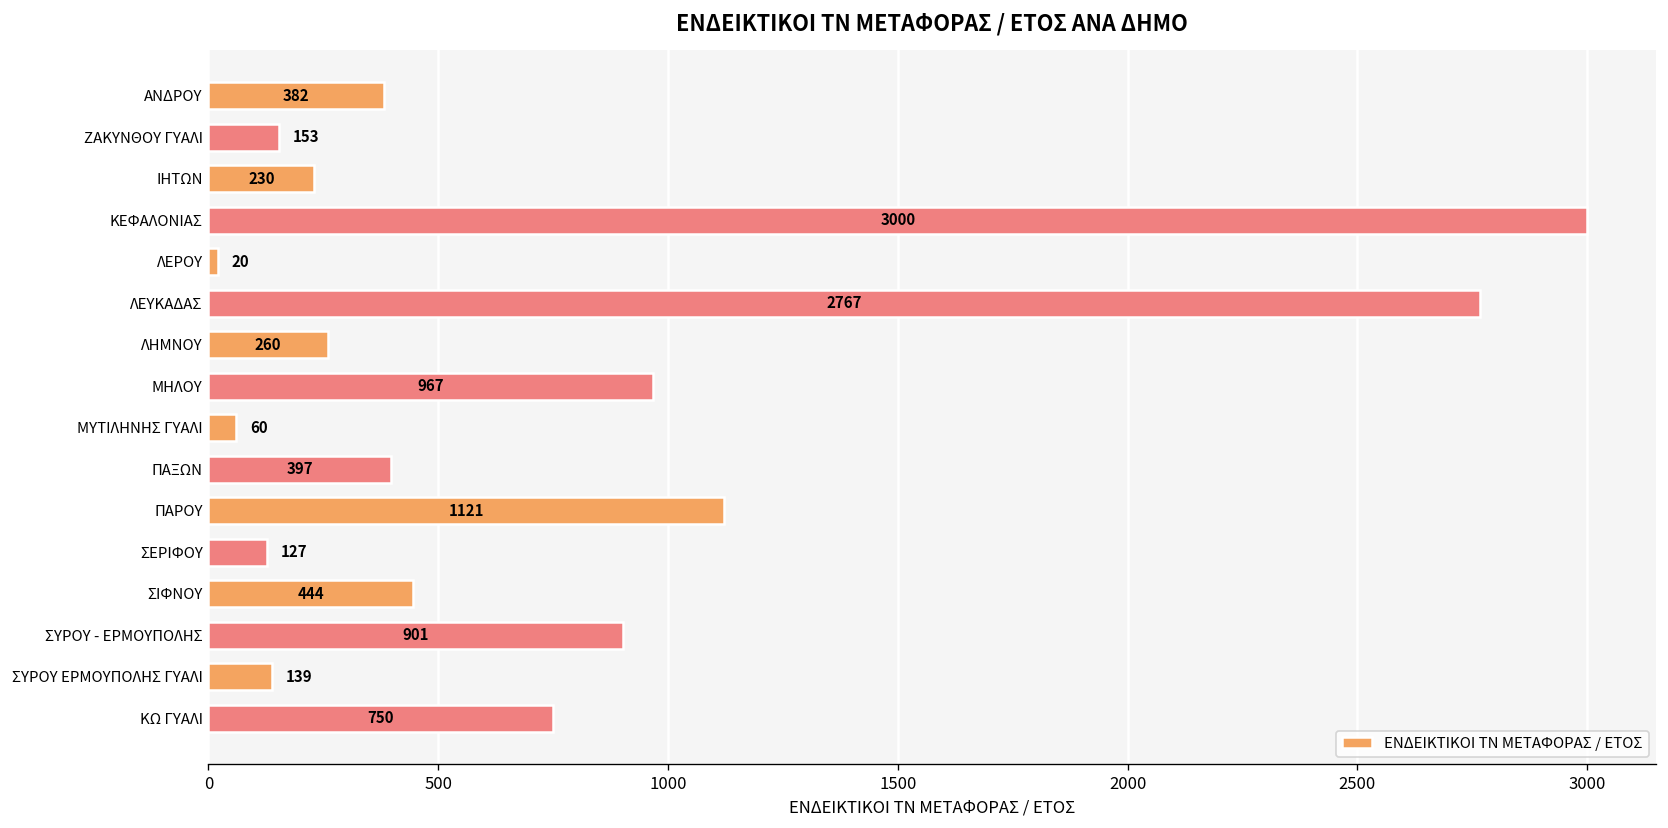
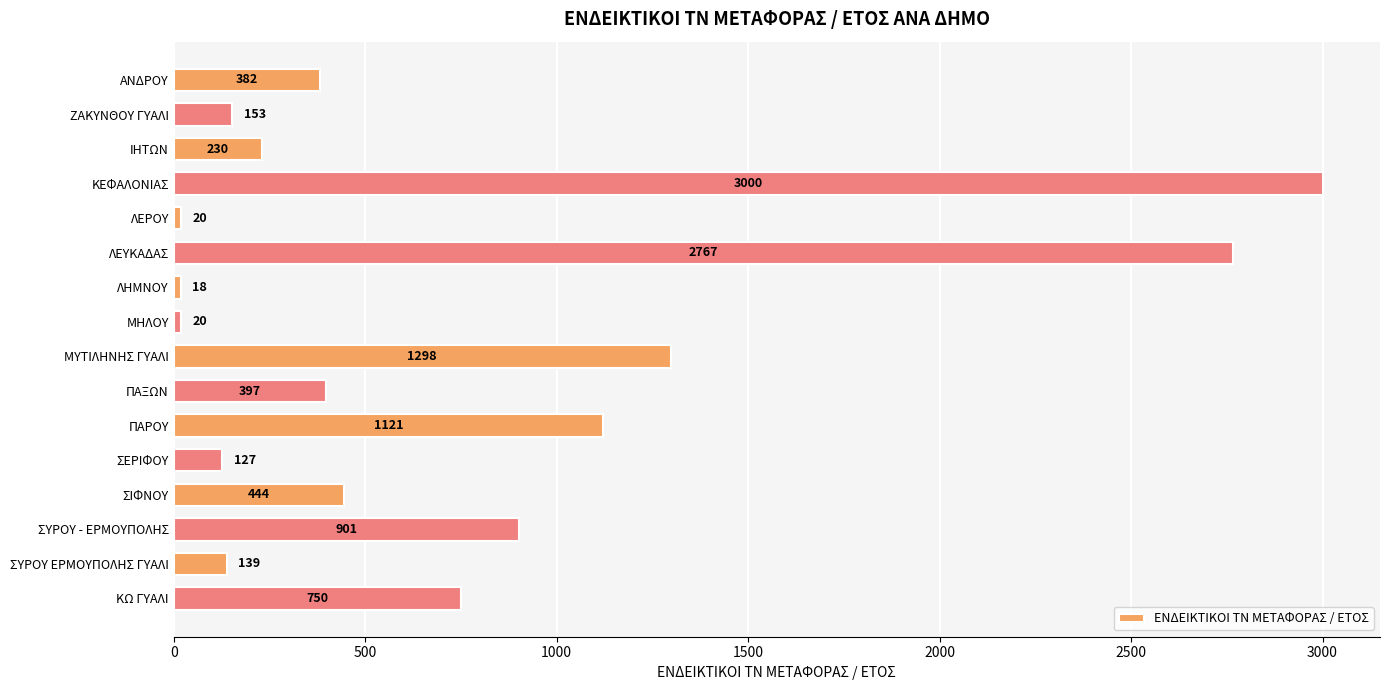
  {
    "ΑΝΔΡΟΥ": 382,
    "ΖΑΚΥΝΘΟΥ ΓΥΑΛΙ": 153,
    "ΙΗΤΩΝ": 230,
    "ΚΕΦΑΛΟΝΙΑΣ": 3000,
    "ΛΕΡΟΥ": 20,
    "ΛΕΥΚΑΔΑΣ": 2767,
-   "ΛΗΜΝΟΥ": 260,
-   "ΜΗΛΟΥ": 967,
-   "ΜΥΤΙΛΗΝΗΣ ΓΥΑΛΙ": 60,
+   "ΛΗΜΝΟΥ": 18,
+   "ΜΗΛΟΥ": 20,
+   "ΜΥΤΙΛΗΝΗΣ ΓΥΑΛΙ": 1298,
    "ΠΑΞΩΝ": 397,
    "ΠΑΡΟΥ": 1121,
    "ΣΕΡΙΦΟΥ": 127,
    "ΣΙΦΝΟΥ": 444,
    "ΣΥΡΟΥ - ΕΡΜΟΥΠΟΛΗΣ": 901,
    "ΣΥΡΟΥ ΕΡΜΟΥΠΟΛΗΣ ΓΥΑΛΙ": 139,
    "ΚΩ ΓΥΑΛΙ": 750
  }
